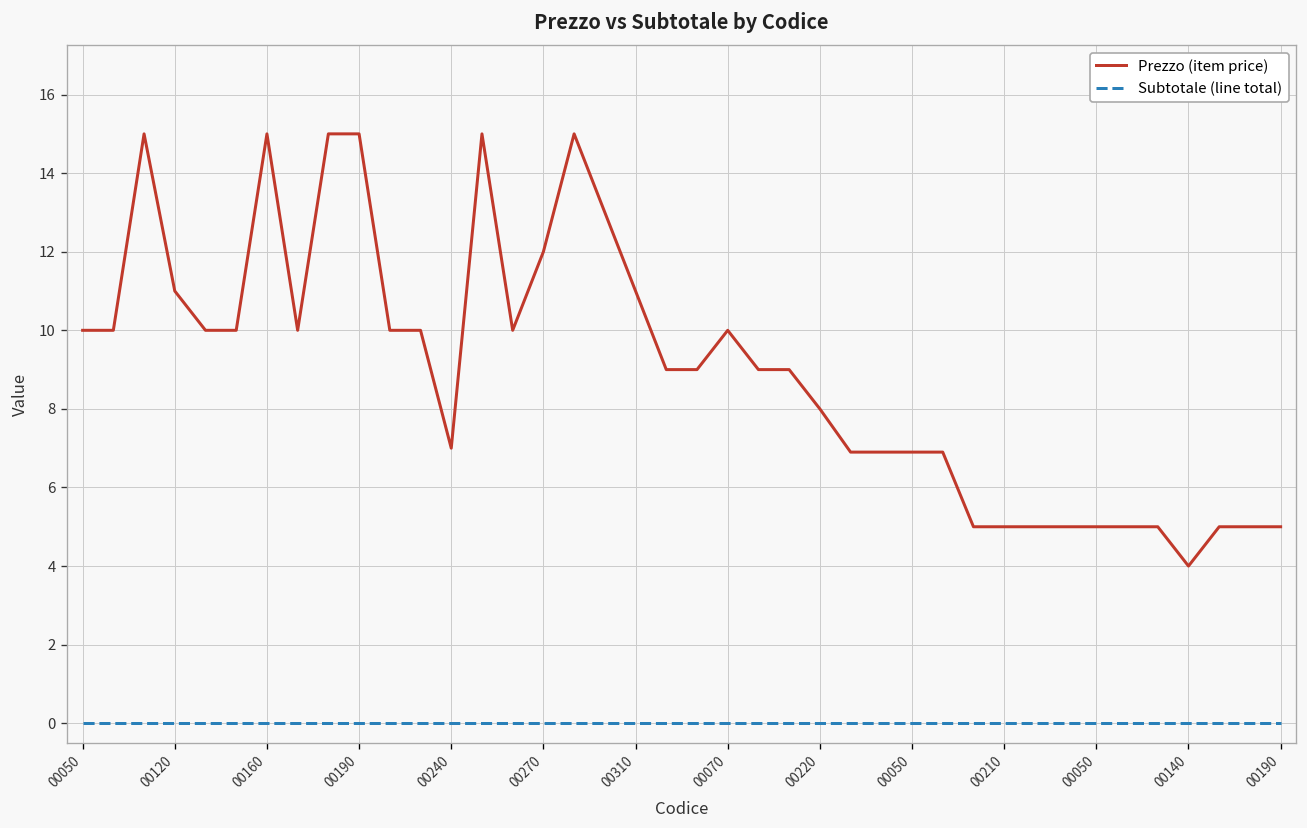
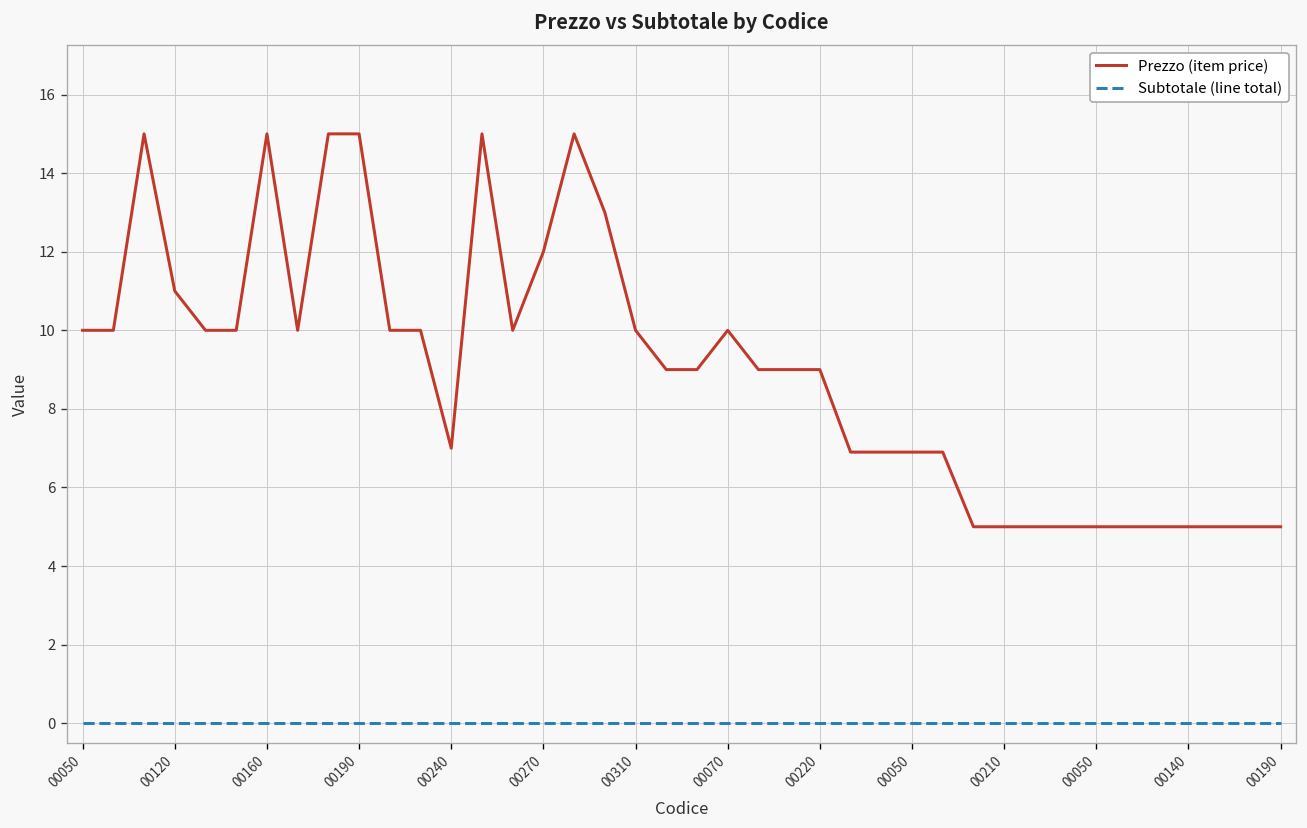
  {
    "Prezzo (item price)": {
      "00120": 11,
      "00160": 15,
      "00240": 7,
      "00270": 12,
-     "00310": 11,
+     "00310": 10,
      "00070": 10,
-     "00220": 8,
+     "00220": 9,
      "00210": 5,
-     "00140": 4
+     "00140": 5
    },
    "Subtotale (line total)": {
      "00120": 0,
      "00160": 0,
      "00240": 0,
      "00270": 0,
      "00310": 0,
      "00070": 0,
      "00220": 0,
      "00210": 0,
      "00140": 0
    }
  }
